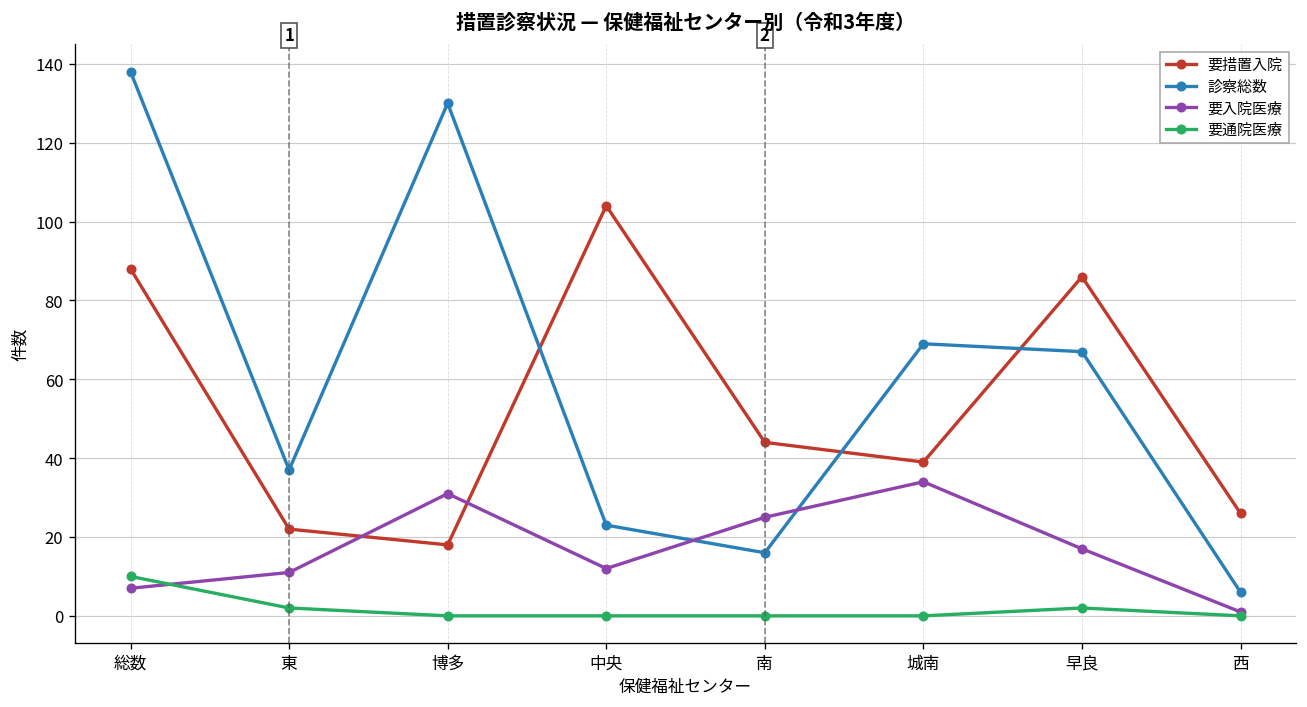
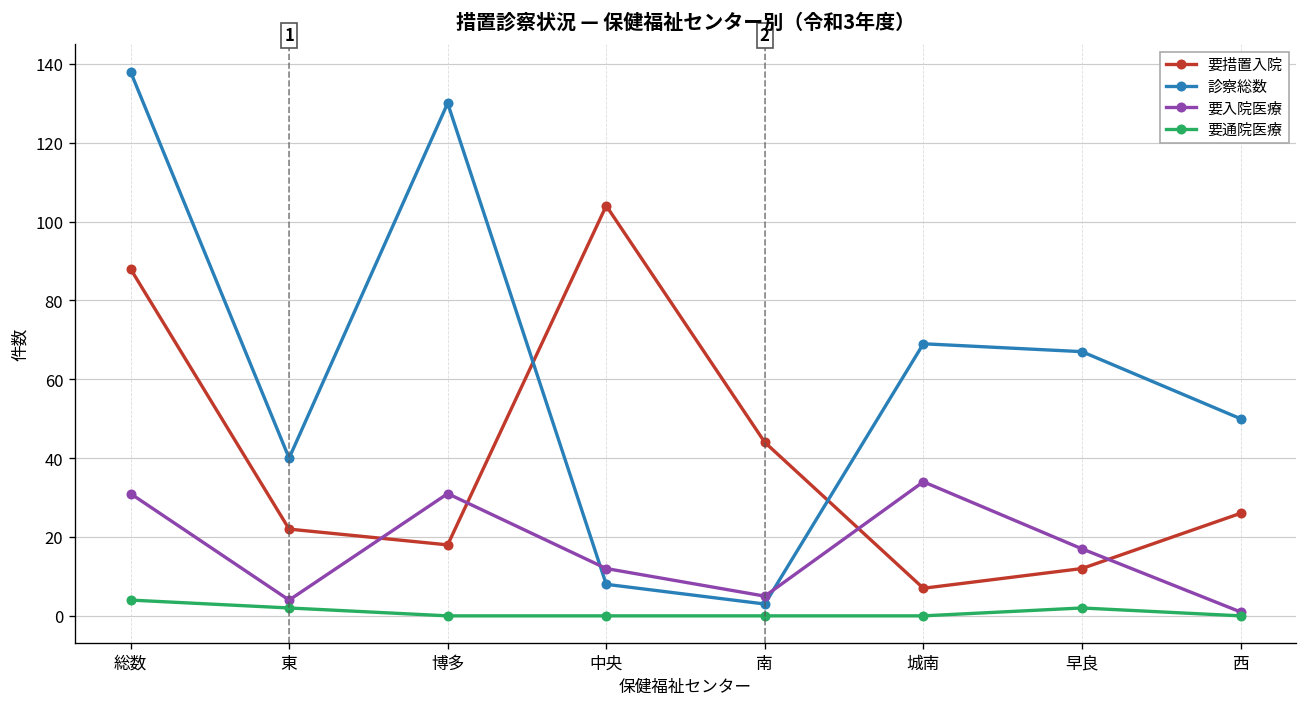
  {
    "要措置入院": {
      "総数": 88,
      "東": 22,
      "博多": 18,
      "中央": 104,
      "南": 44,
-     "城南": 39,
-     "早良": 86,
+     "城南": 7,
+     "早良": 12,
      "西": 26
    },
    "診察総数": {
      "総数": 138,
-     "東": 37,
+     "東": 40,
      "博多": 130,
-     "中央": 23,
-     "南": 16,
+     "中央": 8,
+     "南": 3,
      "城南": 69,
      "早良": 67,
-     "西": 6
+     "西": 50
    },
    "要入院医療": {
-     "総数": 7,
-     "東": 11,
+     "総数": 31,
+     "東": 4,
      "博多": 31,
      "中央": 12,
-     "南": 25,
+     "南": 5,
      "城南": 34,
      "早良": 17,
      "西": 1
    },
    "要通院医療": {
-     "総数": 10,
+     "総数": 4,
      "東": 2,
      "博多": 0,
      "中央": 0,
      "南": 0,
      "城南": 0,
      "早良": 2,
      "西": 0
    }
  }
